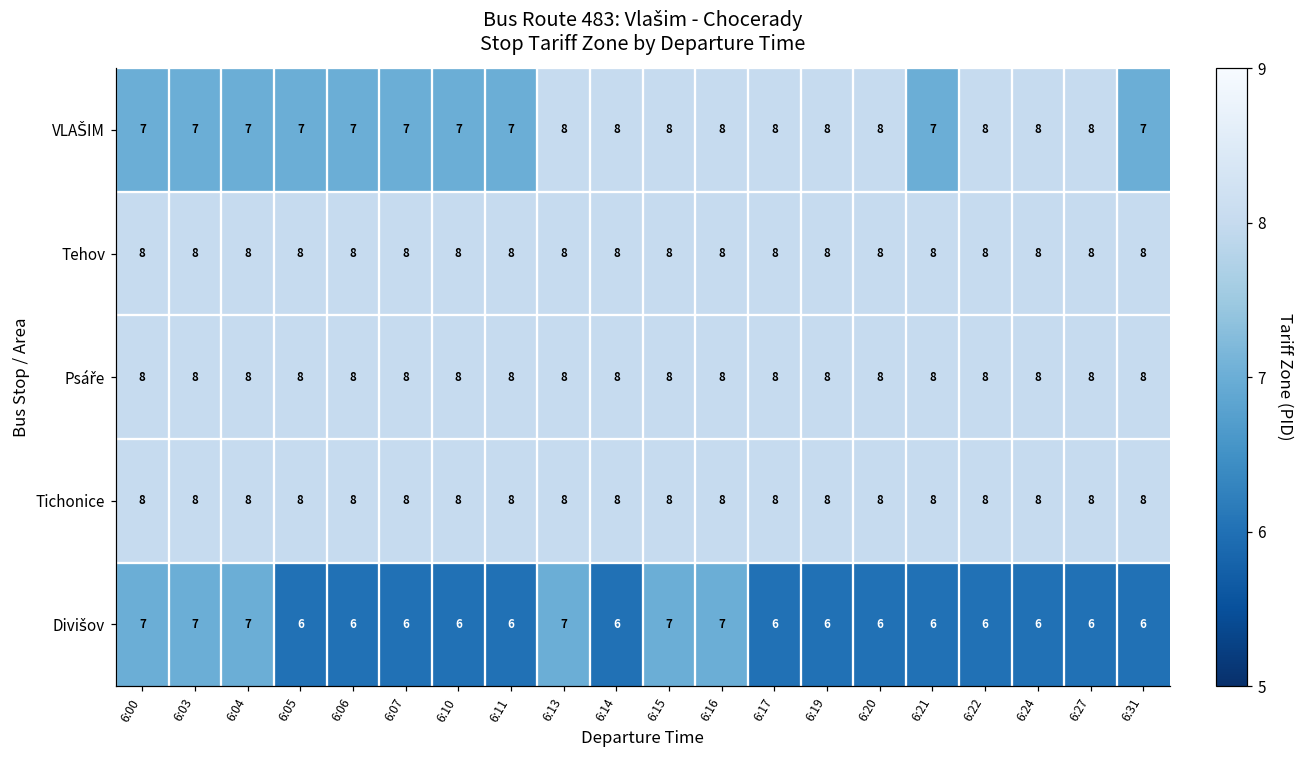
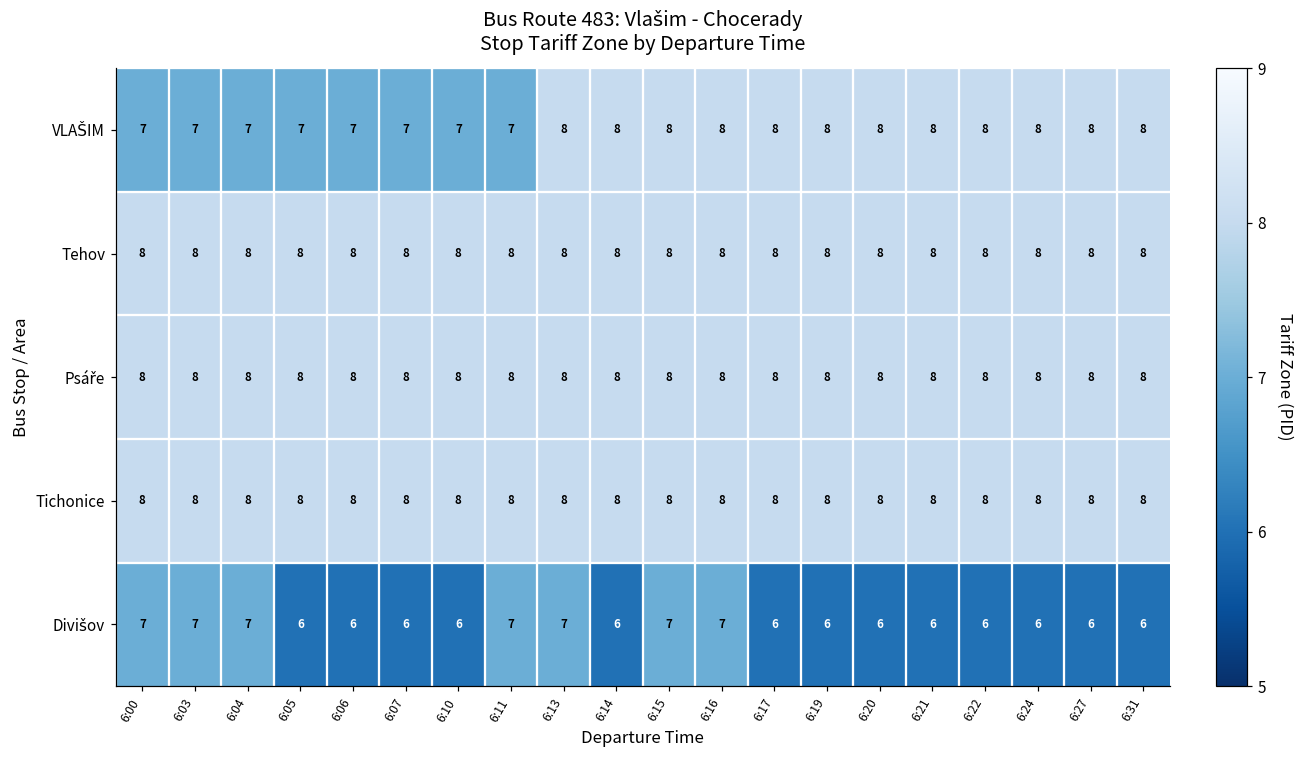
  {
    "VLAŠIM": {
      "6:00": 7,
      "6:03": 7,
      "6:04": 7,
      "6:05": 7,
      "6:06": 7,
      "6:07": 7,
      "6:10": 7,
      "6:11": 7,
      "6:13": 8,
      "6:14": 8,
      "6:15": 8,
      "6:16": 8,
      "6:17": 8,
      "6:19": 8,
      "6:20": 8,
-     "6:21": 7,
+     "6:21": 8,
      "6:22": 8,
      "6:24": 8,
      "6:27": 8,
-     "6:31": 7
+     "6:31": 8
    },
    "Tehov": {
      "6:00": 8,
      "6:03": 8,
      "6:04": 8,
      "6:05": 8,
      "6:06": 8,
      "6:07": 8,
      "6:10": 8,
      "6:11": 8,
      "6:13": 8,
      "6:14": 8,
      "6:15": 8,
      "6:16": 8,
      "6:17": 8,
      "6:19": 8,
      "6:20": 8,
      "6:21": 8,
      "6:22": 8,
      "6:24": 8,
      "6:27": 8,
      "6:31": 8
    },
    "Psáře": {
      "6:00": 8,
      "6:03": 8,
      "6:04": 8,
      "6:05": 8,
      "6:06": 8,
      "6:07": 8,
      "6:10": 8,
      "6:11": 8,
      "6:13": 8,
      "6:14": 8,
      "6:15": 8,
      "6:16": 8,
      "6:17": 8,
      "6:19": 8,
      "6:20": 8,
      "6:21": 8,
      "6:22": 8,
      "6:24": 8,
      "6:27": 8,
      "6:31": 8
    },
    "Tichonice": {
      "6:00": 8,
      "6:03": 8,
      "6:04": 8,
      "6:05": 8,
      "6:06": 8,
      "6:07": 8,
      "6:10": 8,
      "6:11": 8,
      "6:13": 8,
      "6:14": 8,
      "6:15": 8,
      "6:16": 8,
      "6:17": 8,
      "6:19": 8,
      "6:20": 8,
      "6:21": 8,
      "6:22": 8,
      "6:24": 8,
      "6:27": 8,
      "6:31": 8
    },
    "Divišov": {
      "6:00": 7,
      "6:03": 7,
      "6:04": 7,
      "6:05": 6,
      "6:06": 6,
      "6:07": 6,
      "6:10": 6,
-     "6:11": 6,
+     "6:11": 7,
      "6:13": 7,
      "6:14": 6,
      "6:15": 7,
      "6:16": 7,
      "6:17": 6,
      "6:19": 6,
      "6:20": 6,
      "6:21": 6,
      "6:22": 6,
      "6:24": 6,
      "6:27": 6,
      "6:31": 6
    }
  }
